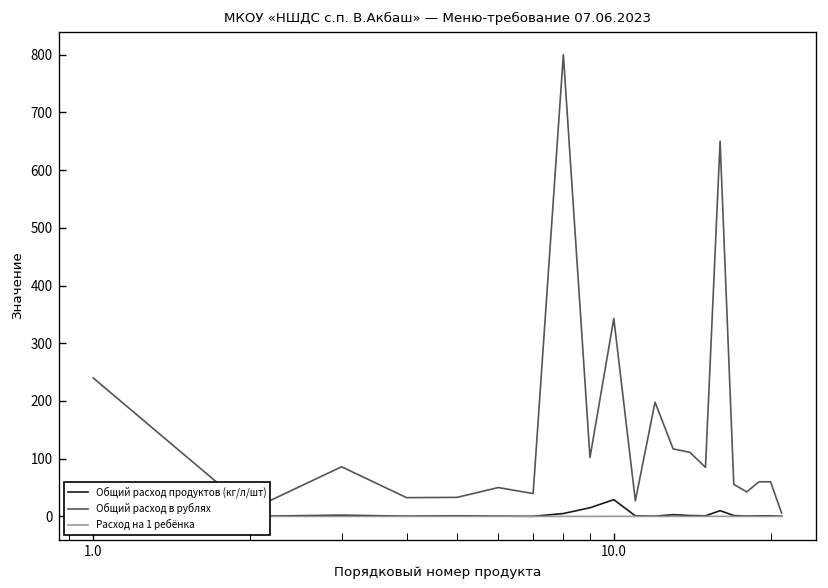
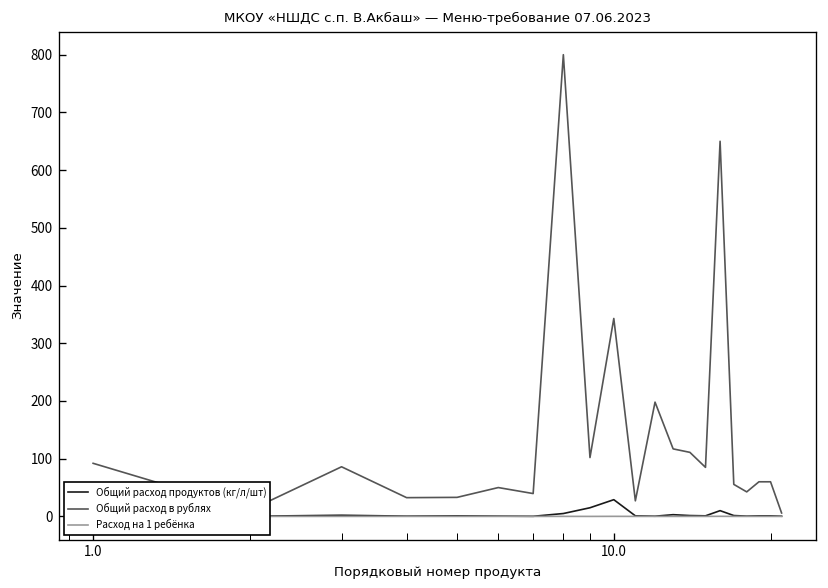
  {
    "Общий расход продуктов (кг/л/шт)": {
      "10.0": 30
    },
    "Общий расход в рублях": {
-     "1.0": 240,
+     "1.0": 90,
      "10.0": 340
    },
    "Расход на 1 ребёнка": {
      "10.0": 0
    }
  }
